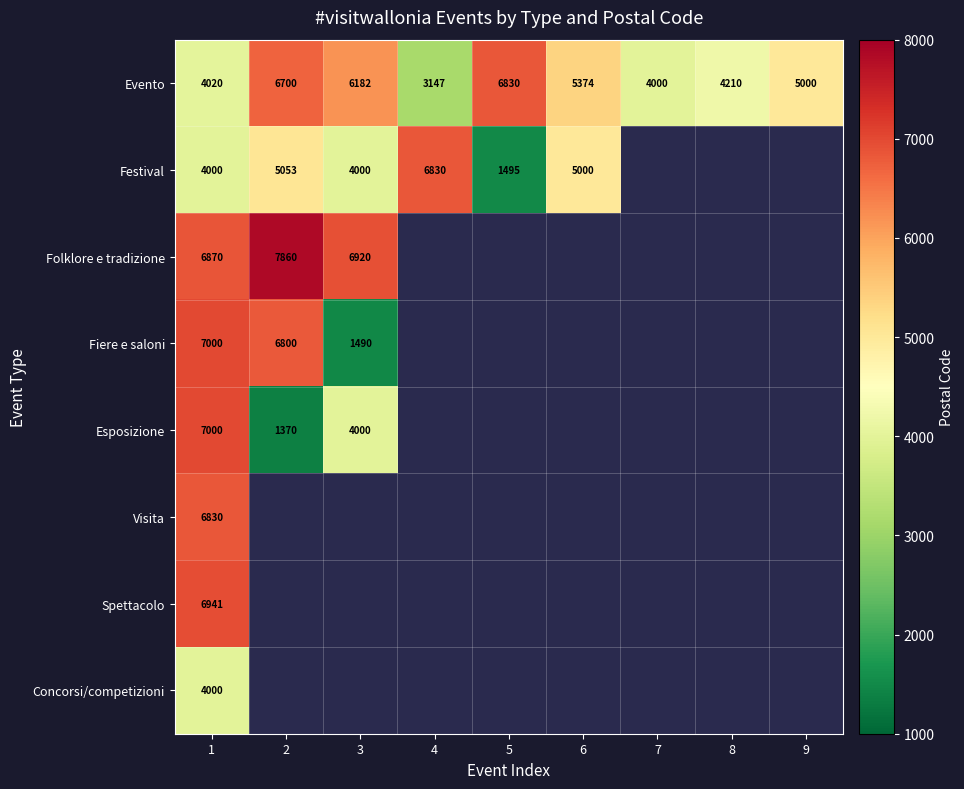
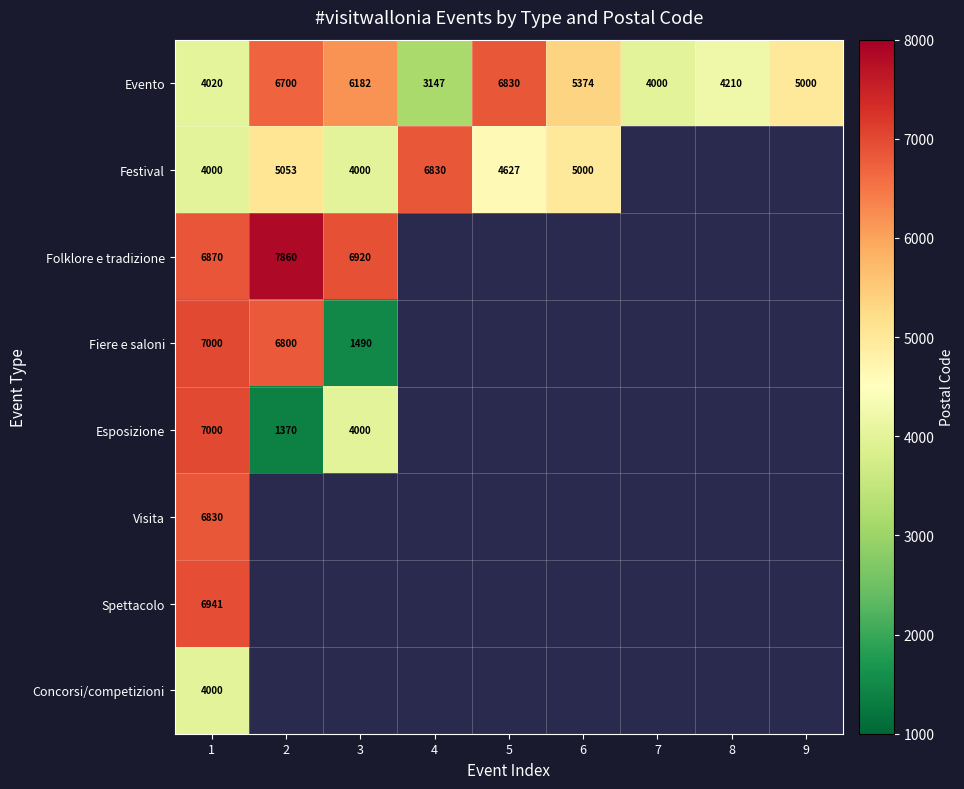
  {
    "Evento": {
      "1": 4020,
      "2": 6700,
      "3": 6182,
      "4": 3147,
      "5": 6830,
      "6": 5374,
      "7": 4000,
      "8": 4210,
      "9": 5000
    },
    "Festival": {
      "1": 4000,
      "2": 5053,
      "3": 4000,
      "4": 6830,
-     "5": 1495,
+     "5": 4627,
      "6": 5000
    },
    "Folklore e tradizione": {
      "1": 6870,
      "2": 7860,
      "3": 6920
    },
    "Fiere e saloni": {
      "1": 7000,
      "2": 6800,
      "3": 1490
    },
    "Esposizione": {
      "1": 7000,
      "2": 1370,
      "3": 4000
    },
    "Visita": {
      "1": 6830
    },
    "Spettacolo": {
      "1": 6941
    },
    "Concorsi/competizioni": {
      "1": 4000
    }
  }
